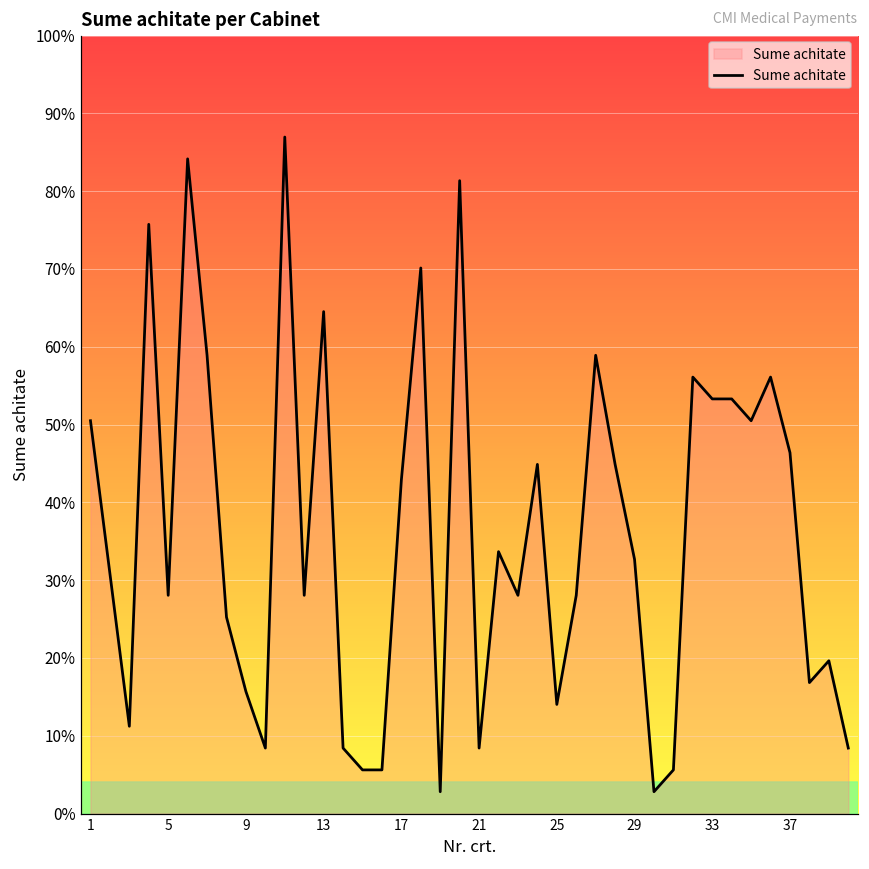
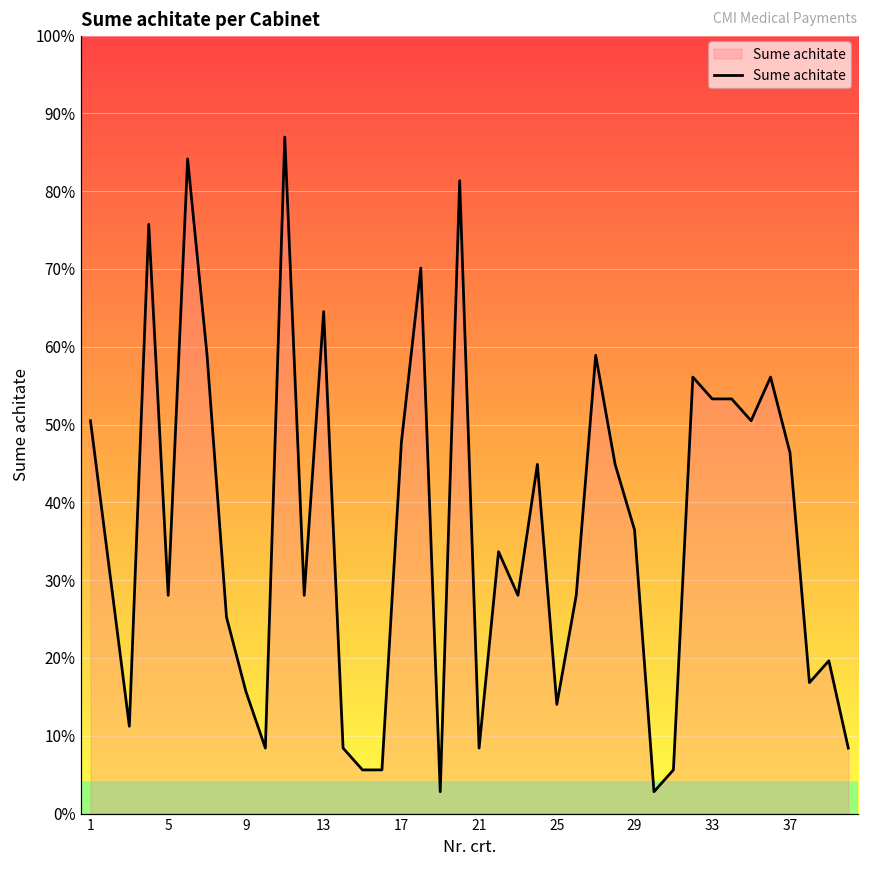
  {
    "1": "50%",
    "5": "28%",
    "9": "16%",
    "13": "65%",
-   "17": "43%",
+   "17": "48%",
    "21": "8%",
    "25": "14%",
-   "29": "33%",
+   "29": "36%",
    "33": "53%",
    "37": "46%"
  }
